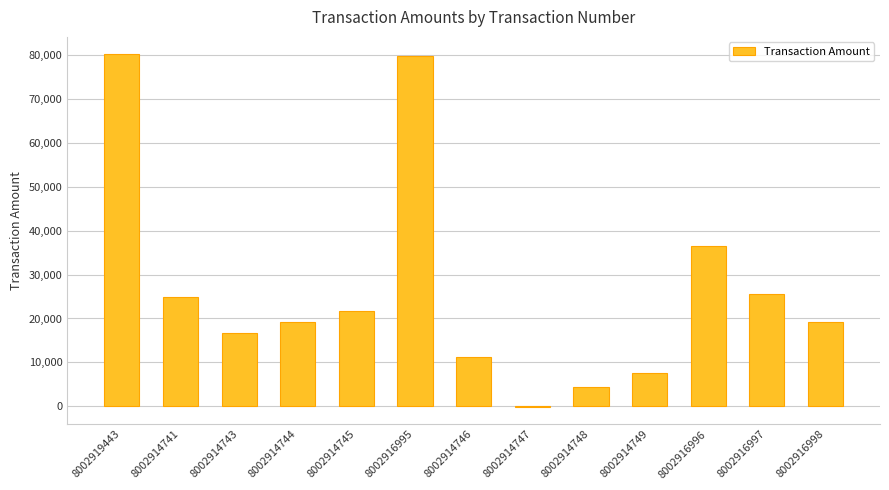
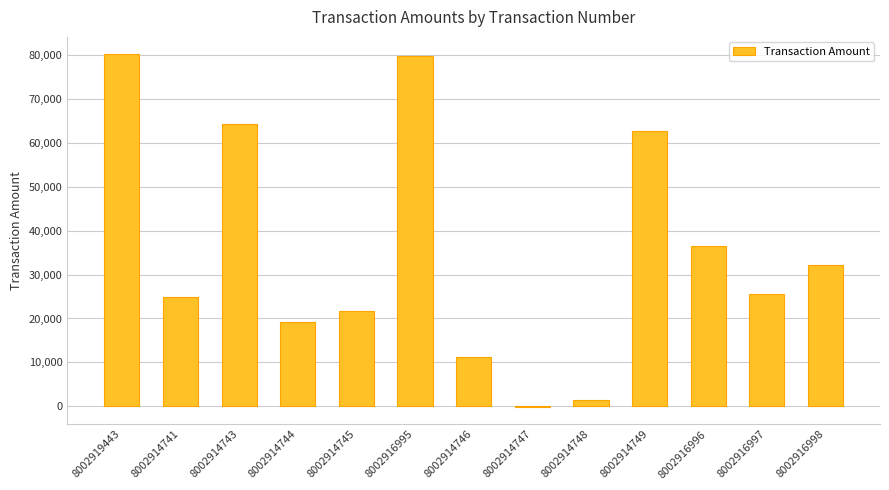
  {
    "8002919443": "80,000",
    "8002914741": "25,000",
-   "8002914743": "17,000",
+   "8002914743": "64,000",
    "8002914744": "19,000",
    "8002914745": "22,000",
    "8002916995": "80,000",
    "8002914746": "11,000",
-   "8002914748": "4,000",
-   "8002914749": "8,000",
+   "8002914748": "1,000",
+   "8002914749": "63,000",
    "8002916996": "36,000",
    "8002916997": "26,000",
-   "8002916998": "19,000"
+   "8002916998": "32,000"
  }
